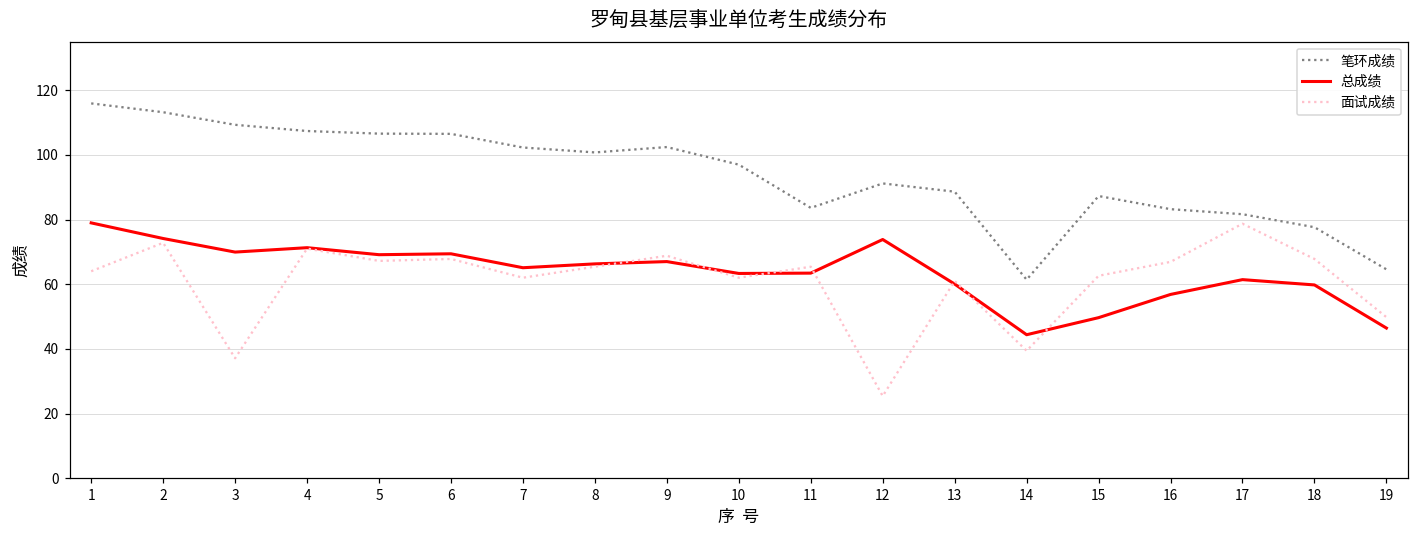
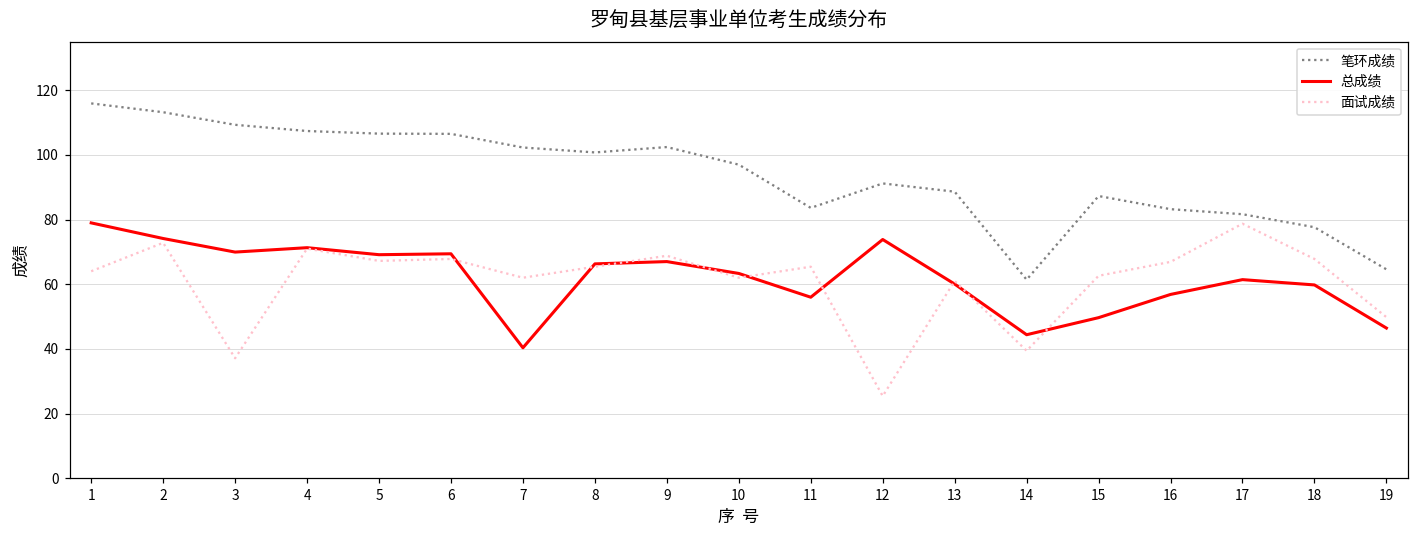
  {
    "笔环成绩": {
      "1": 116,
      "2": 113,
      "3": 109,
      "4": 107,
      "5": 107,
      "6": 106,
      "7": 102,
      "8": 101,
      "9": 102,
      "10": 97,
      "11": 84,
      "12": 91,
      "13": 89,
      "14": 61,
      "15": 87,
      "16": 83,
      "17": 82,
      "18": 78,
      "19": 65
    },
    "总成绩": {
      "1": 79,
      "2": 74,
      "3": 70,
      "5": 69,
      "6": 69,
-     "7": 65,
+     "7": 40,
      "8": 66,
      "9": 67,
      "10": 63,
-     "11": 63,
+     "11": 56,
      "12": 74,
      "13": 60,
      "14": 44,
      "15": 50,
      "16": 57,
      "17": 61,
      "18": 60,
      "19": 46
    },
    "面试成绩": {
      "1": 64,
      "2": 73,
      "3": 37,
      "5": 67,
      "6": 68,
      "7": 62,
      "8": 65,
      "9": 69,
      "10": 62,
      "11": 65,
      "12": 25,
      "13": 61,
      "14": 39,
      "15": 63,
      "16": 67,
      "17": 79,
      "18": 68,
      "19": 50
    }
  }
